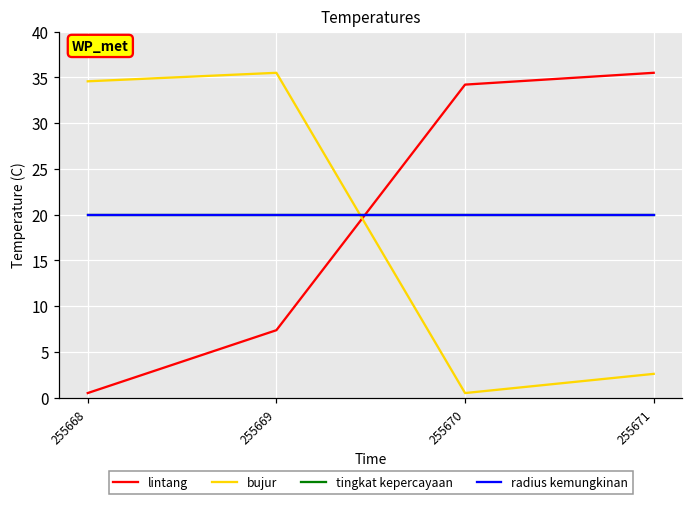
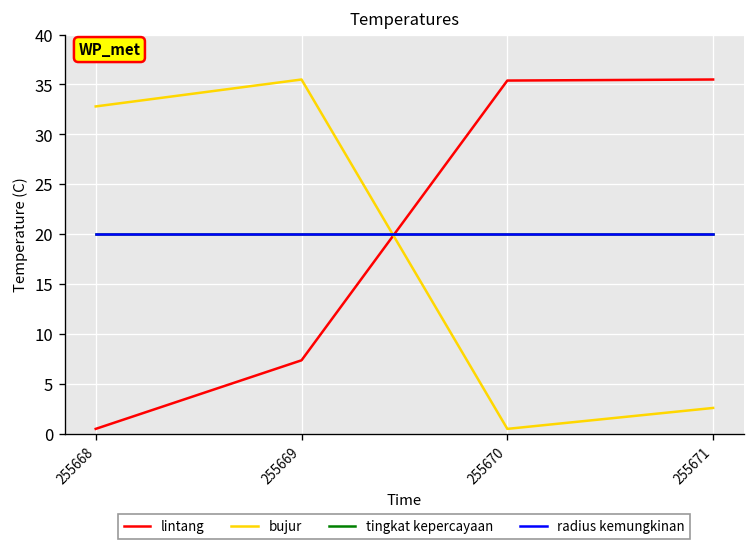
  {
    "lintang": {
      "255668": 1,
      "255669": 7,
-     "255670": 34,
+     "255670": 35,
      "255671": 36
    },
    "bujur": {
-     "255668": 35,
+     "255668": 33,
      "255669": 36,
      "255670": 1,
      "255671": 3
    },
    "radius kemungkinan": {
      "255668": 20,
      "255669": 20,
      "255670": 20,
      "255671": 20
    }
  }
